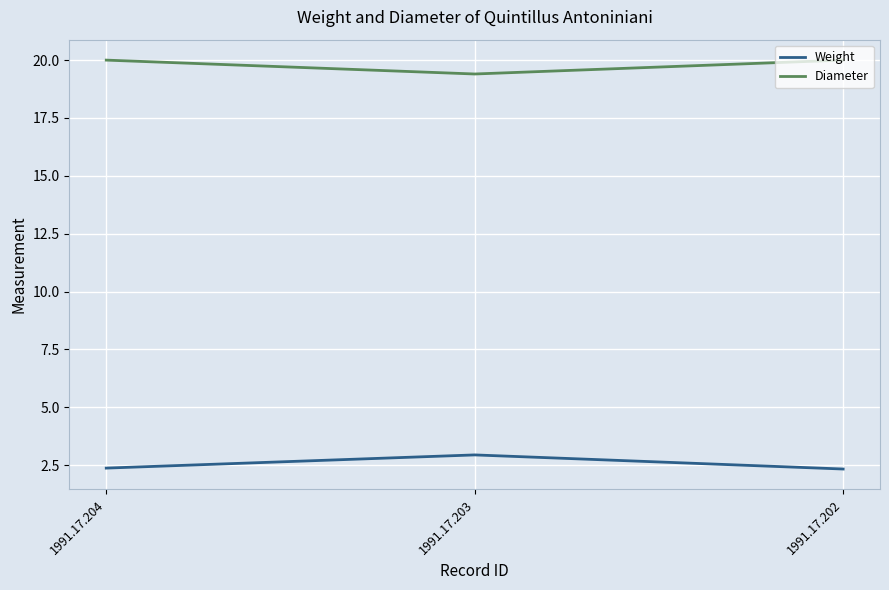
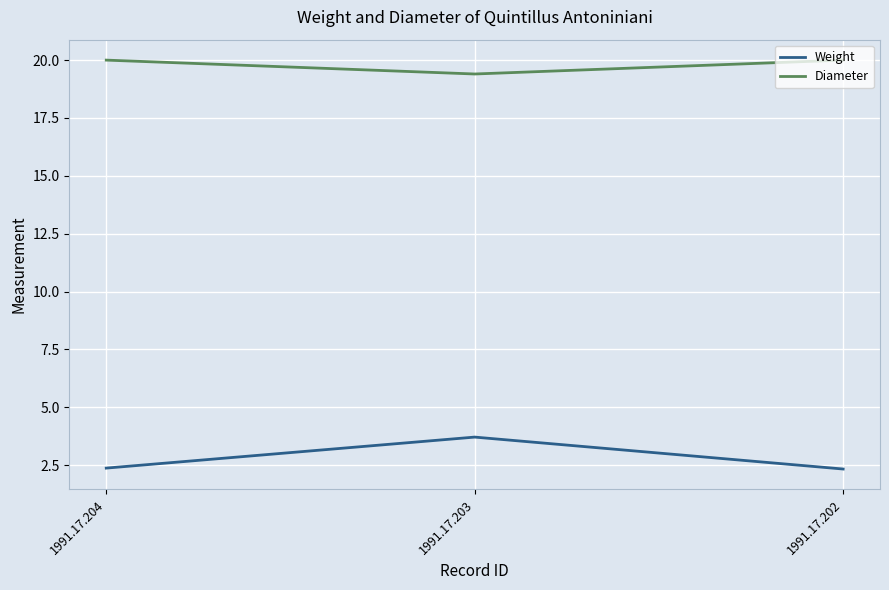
  {
    "Weight": {
      "1991.17.204": 2.4,
-     "1991.17.203": 2.9,
+     "1991.17.203": 3.7,
      "1991.17.202": 2.3
    },
    "Diameter": {
      "1991.17.204": 20.0,
      "1991.17.203": 19.4
    }
  }
